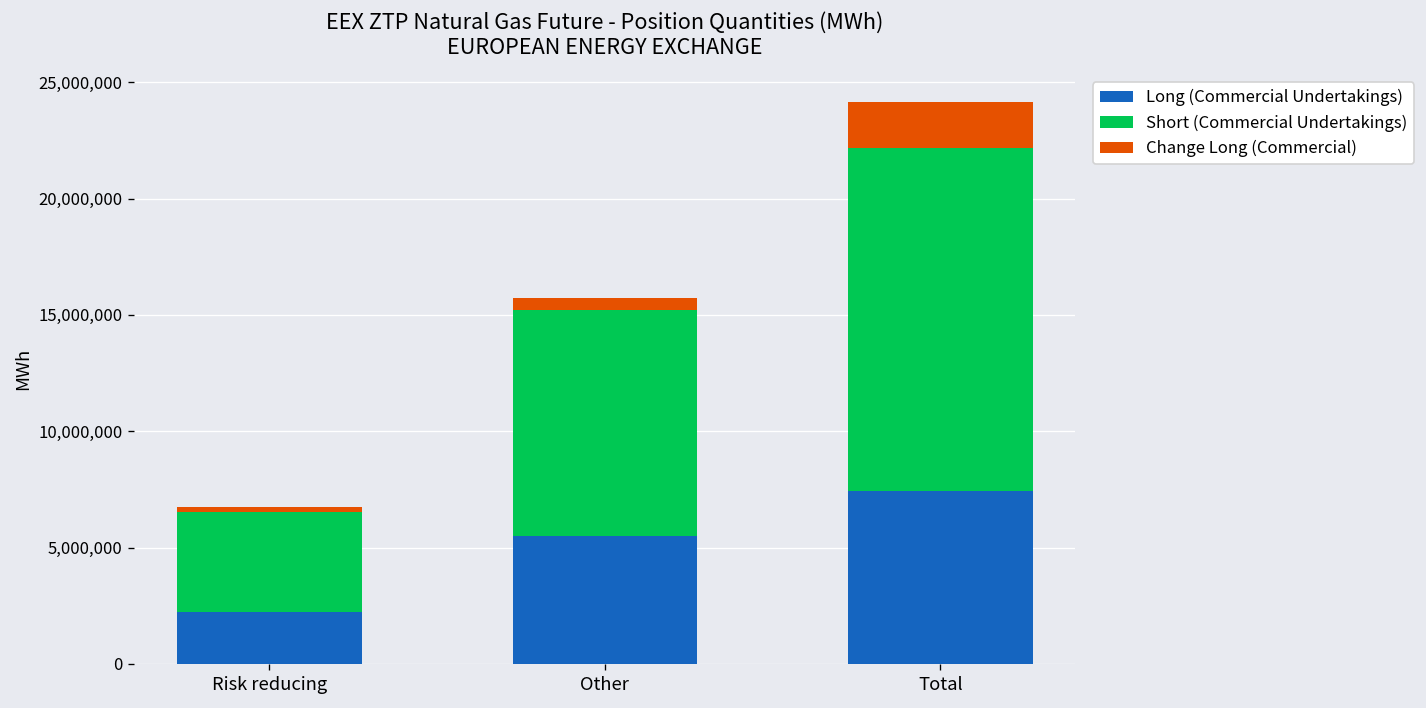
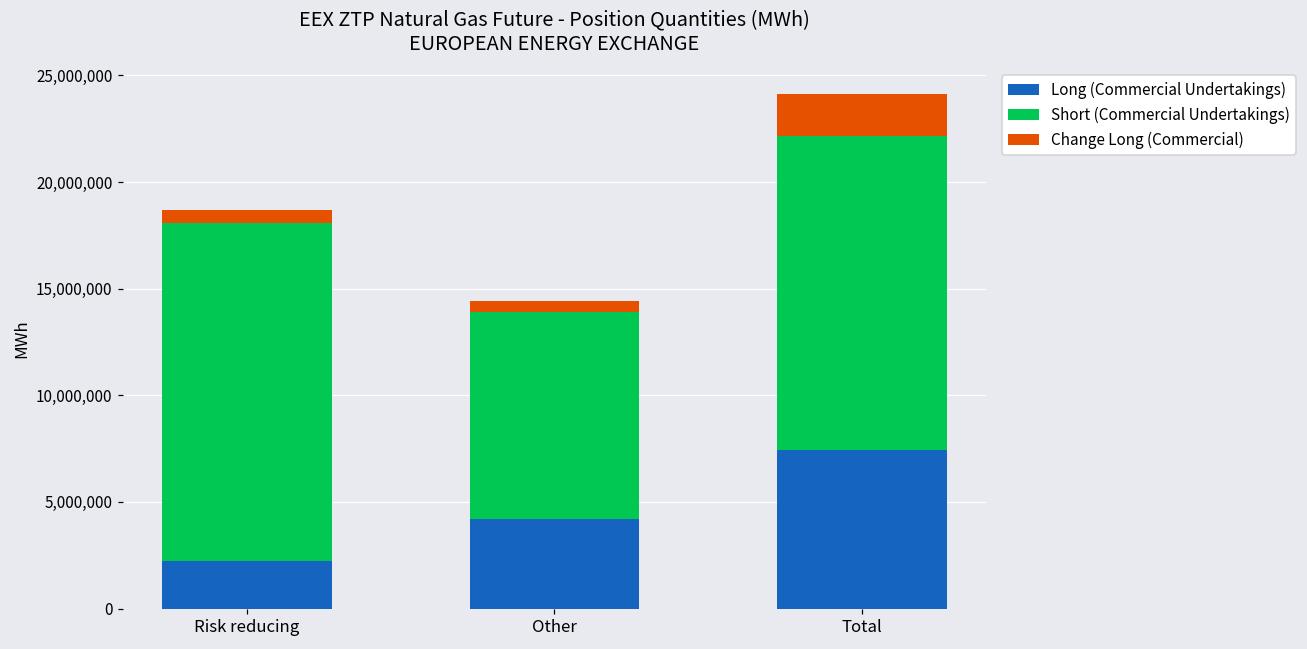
  {
    "Long (Commercial Undertakings)": {
      "Risk reducing": "2,200,000",
-     "Other": "5,500,000",
+     "Other": "4,200,000",
      "Total": "7,400,000"
    },
    "Short (Commercial Undertakings)": {
-     "Risk reducing": "4,300,000",
+     "Risk reducing": "15,900,000",
      "Other": "9,700,000",
      "Total": "14,800,000"
    },
    "Change Long (Commercial)": {
-     "Risk reducing": "200,000",
+     "Risk reducing": "600,000",
      "Other": "500,000",
      "Total": "2,000,000"
    }
  }
